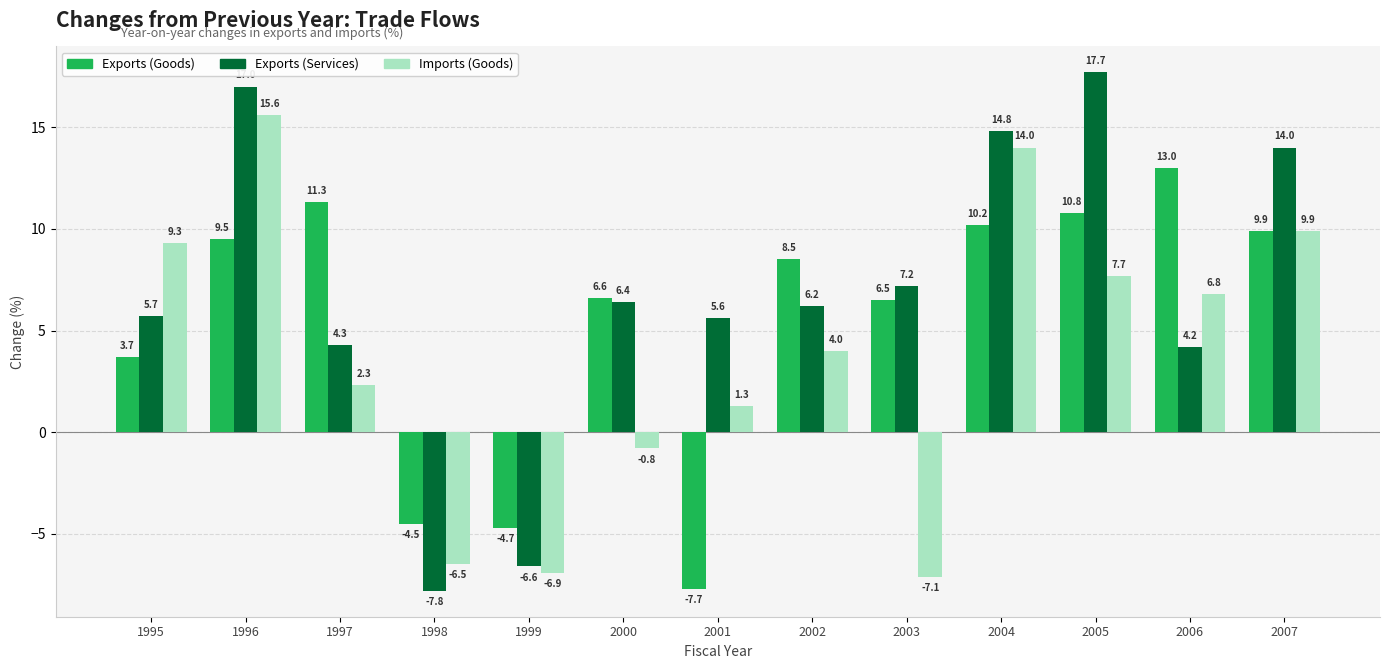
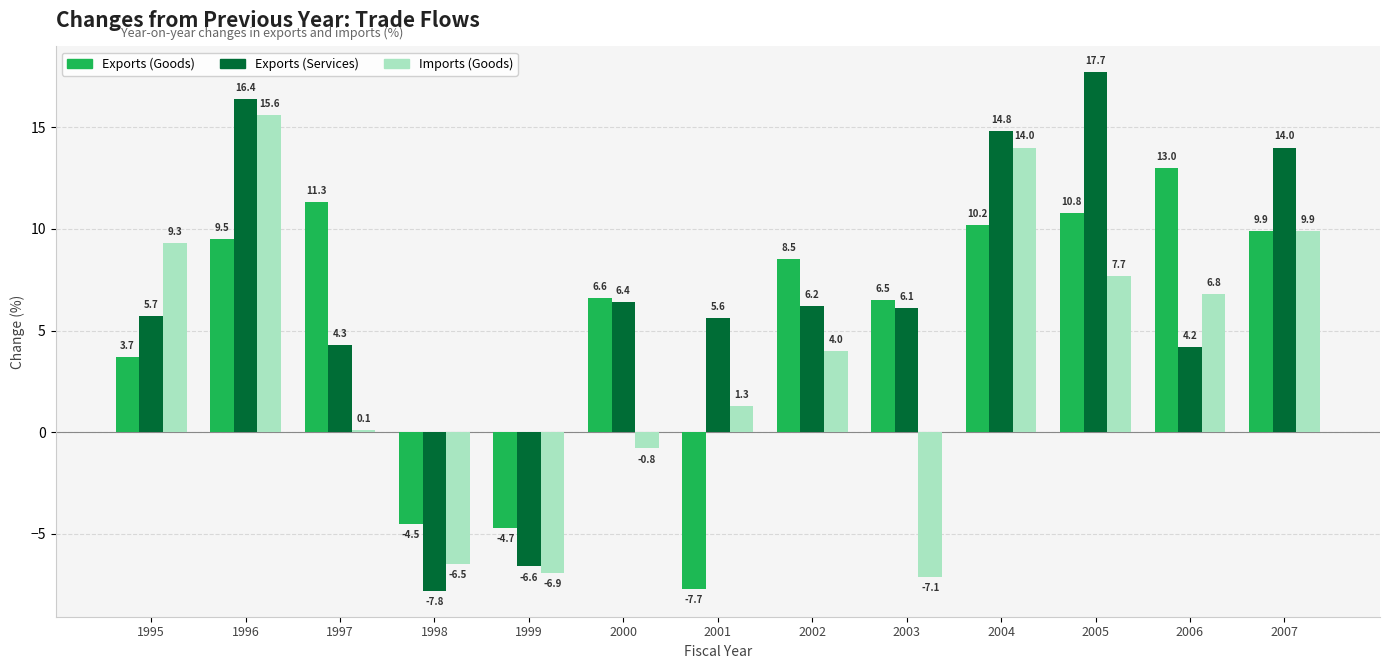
  {
    "Exports (Goods)": {
      "1995": 3.7,
      "1996": 9.5,
      "1997": 11.3,
      "1998": -4.5,
      "1999": -4.7,
      "2000": 6.6,
      "2001": -7.7,
      "2002": 8.5,
      "2003": 6.5,
      "2004": 10.2,
      "2005": 10.8,
      "2006": 13.0,
      "2007": 9.9
    },
    "Exports (Services)": {
      "1995": 5.7,
-     "1996": 17.0,
+     "1996": 16.4,
      "1997": 4.3,
      "1998": -7.8,
      "1999": -6.6,
      "2000": 6.4,
      "2001": 5.6,
      "2002": 6.2,
-     "2003": 7.2,
+     "2003": 6.1,
      "2004": 14.8,
      "2005": 17.7,
      "2006": 4.2,
      "2007": 14.0
    },
    "Imports (Goods)": {
      "1995": 9.3,
      "1996": 15.6,
-     "1997": 2.3,
+     "1997": 0.1,
      "1998": -6.5,
      "1999": -6.9,
      "2000": -0.8,
      "2001": 1.3,
      "2002": 4.0,
      "2003": -7.1,
      "2004": 14.0,
      "2005": 7.7,
      "2006": 6.8,
      "2007": 9.9
    }
  }
